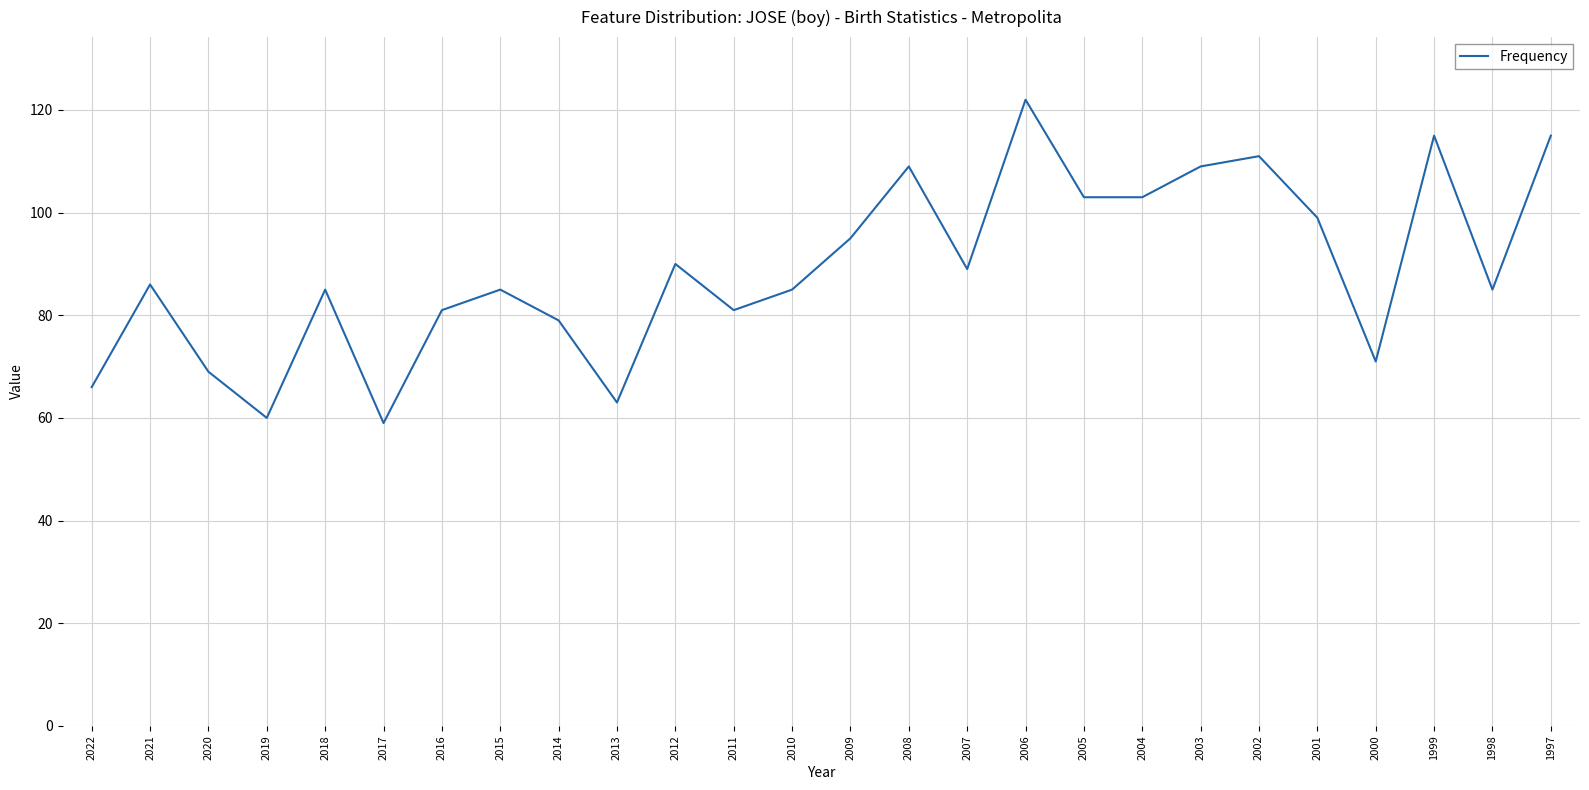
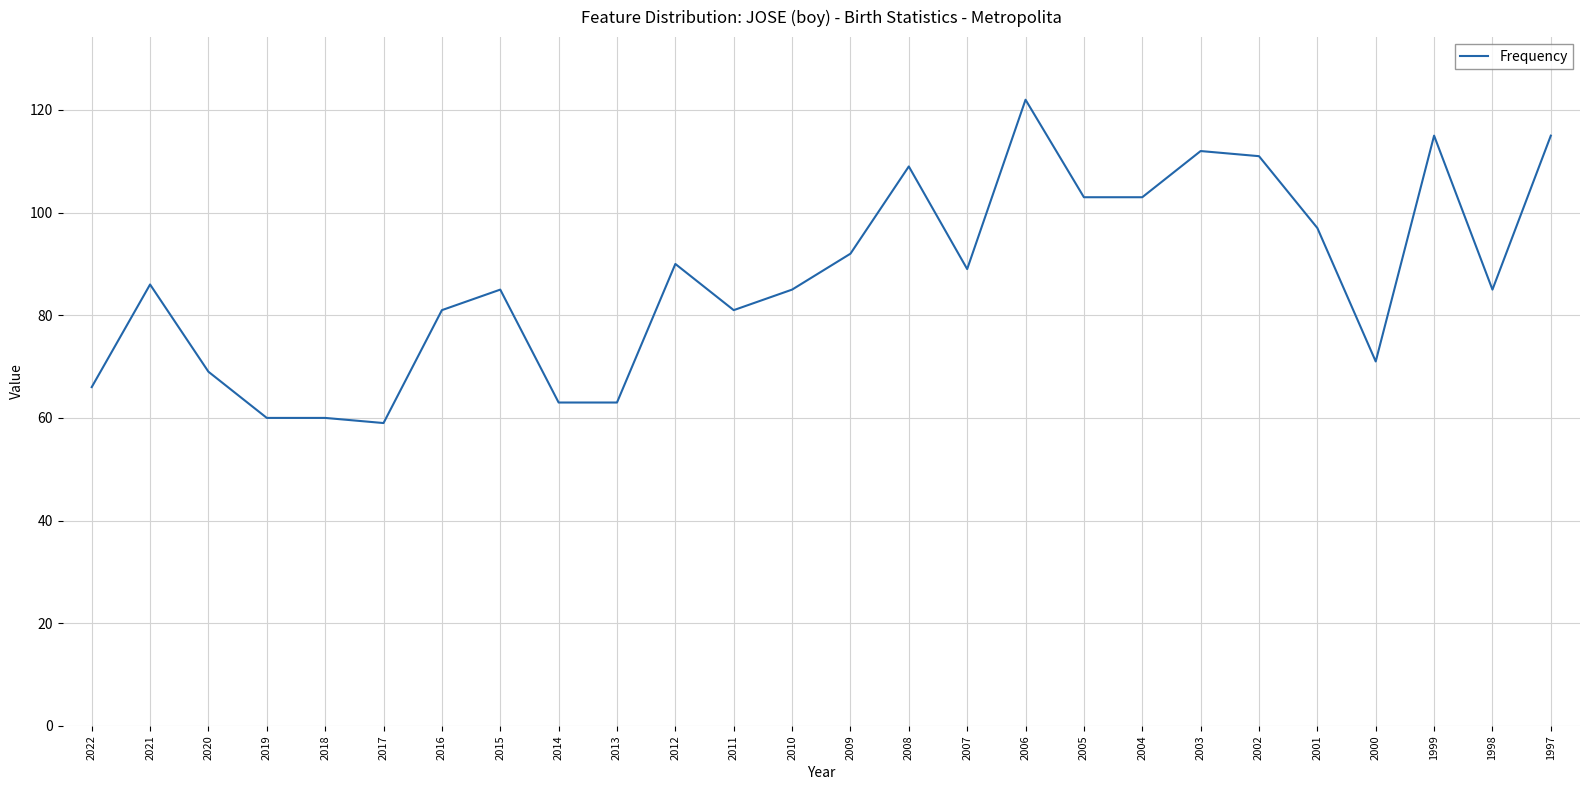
  {
    "2022": 66,
    "2021": 86,
    "2020": 69,
    "2019": 60,
-   "2018": 85,
+   "2018": 60,
    "2017": 59,
    "2016": 81,
    "2015": 85,
-   "2014": 79,
+   "2014": 63,
    "2013": 63,
    "2012": 90,
    "2011": 81,
    "2010": 85,
-   "2009": 95,
+   "2009": 92,
    "2008": 109,
    "2007": 89,
    "2006": 122,
    "2005": 103,
    "2004": 103,
-   "2003": 109,
+   "2003": 112,
    "2002": 111,
-   "2001": 99,
+   "2001": 97,
    "2000": 71,
    "1999": 115,
    "1998": 85,
    "1997": 115
  }
